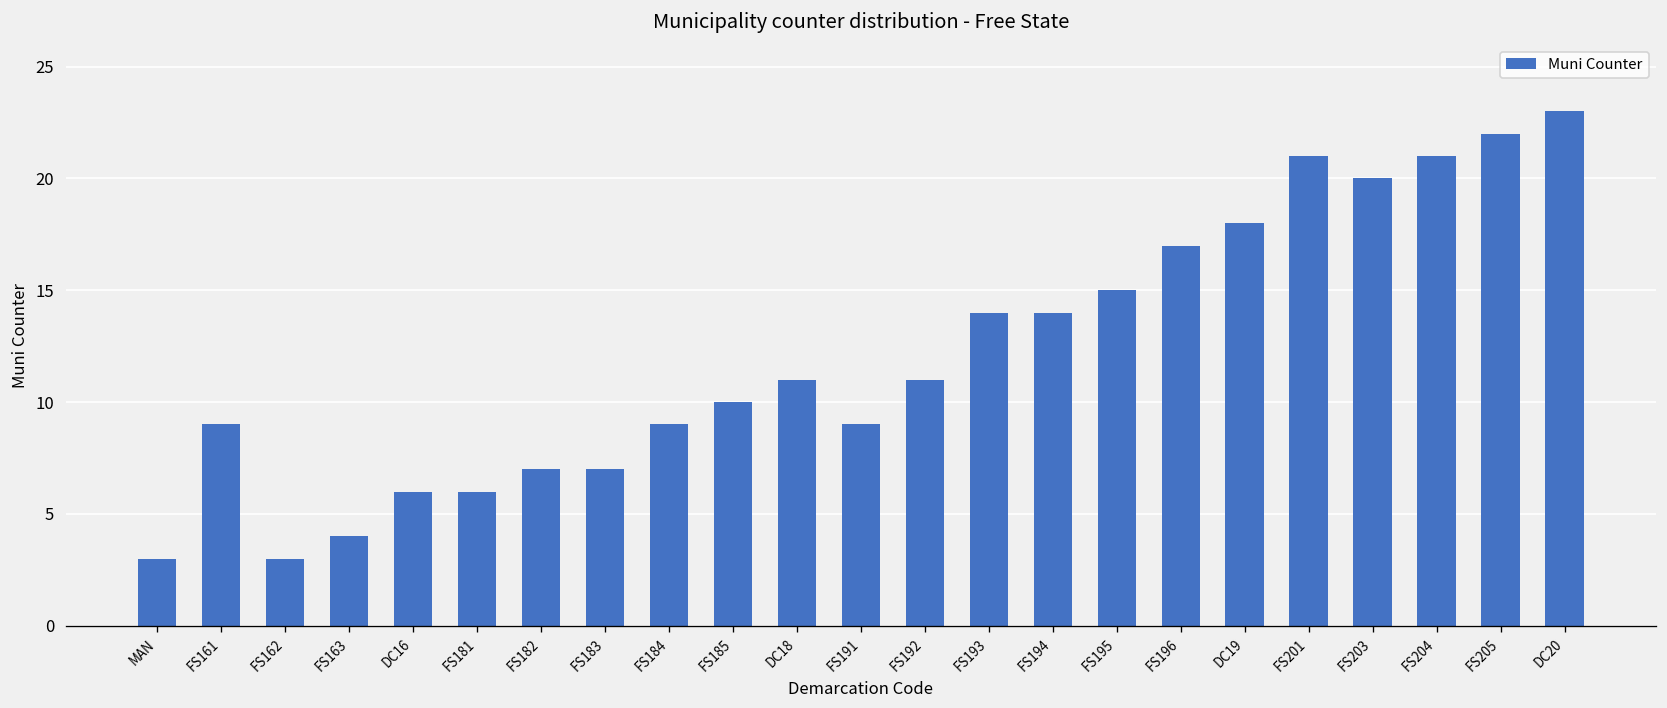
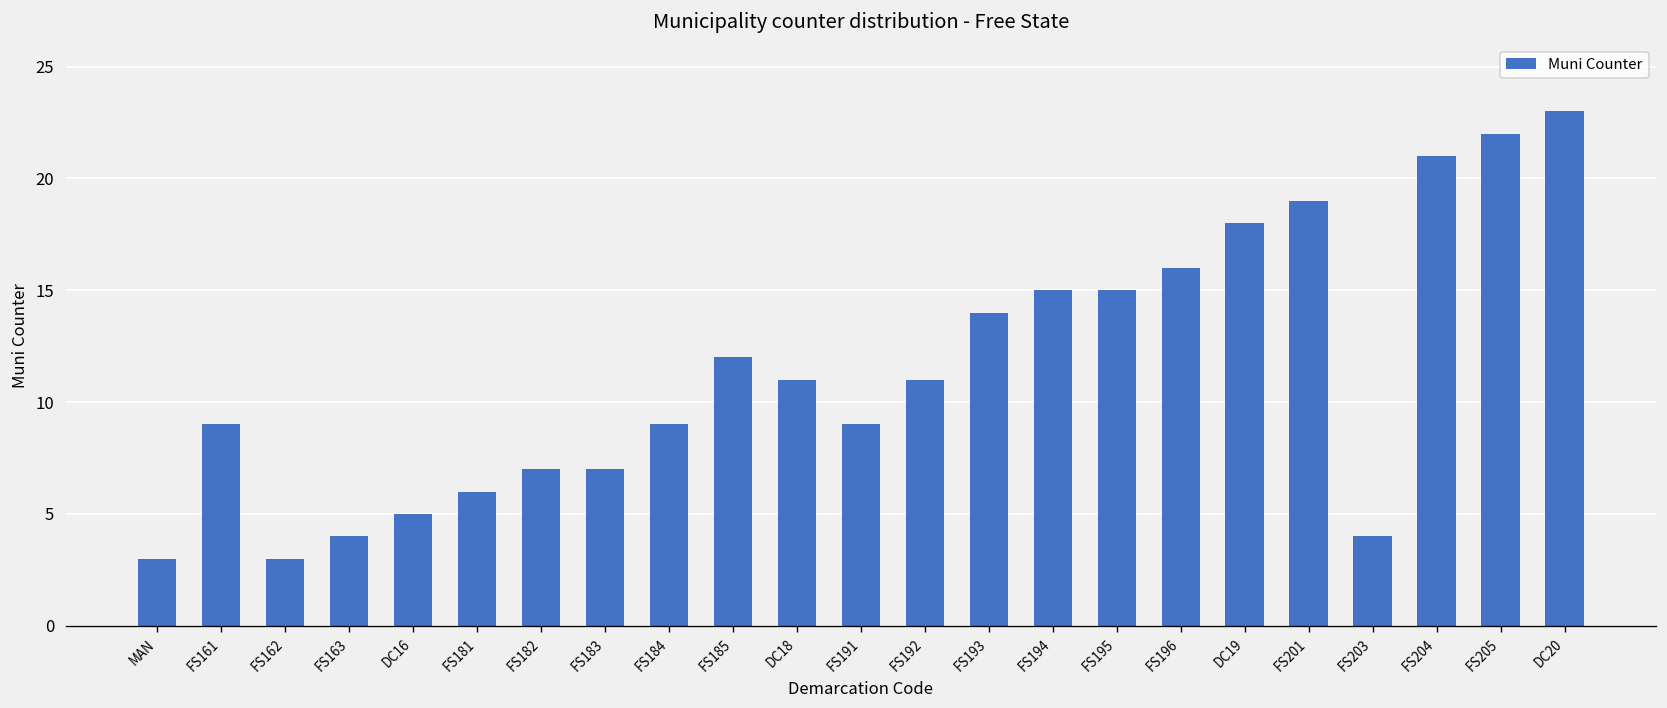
  {
    "MAN": 3,
    "FS161": 9,
    "FS162": 3,
    "FS163": 4,
-   "DC16": 6,
+   "DC16": 5,
    "FS181": 6,
    "FS182": 7,
    "FS183": 7,
    "FS184": 9,
-   "FS185": 10,
+   "FS185": 12,
    "DC18": 11,
    "FS191": 9,
    "FS192": 11,
    "FS193": 14,
-   "FS194": 14,
+   "FS194": 15,
    "FS195": 15,
-   "FS196": 17,
+   "FS196": 16,
    "DC19": 18,
-   "FS201": 21,
-   "FS203": 20,
+   "FS201": 19,
+   "FS203": 4,
    "FS204": 21,
    "FS205": 22,
    "DC20": 23
  }
